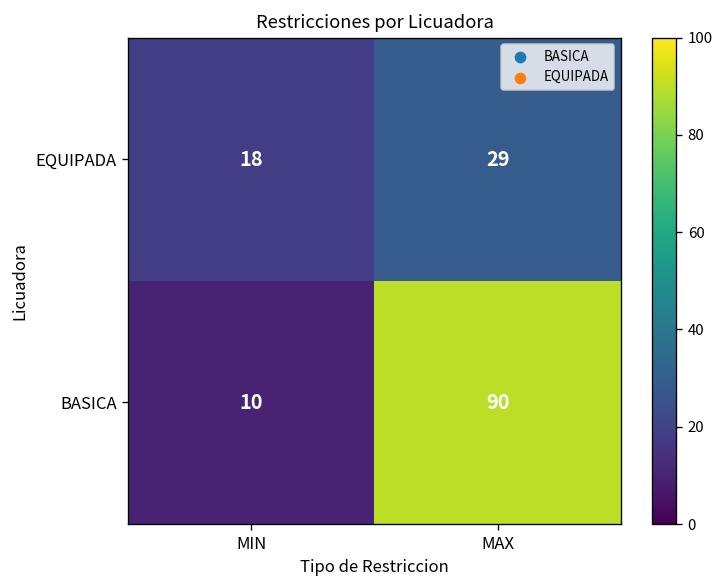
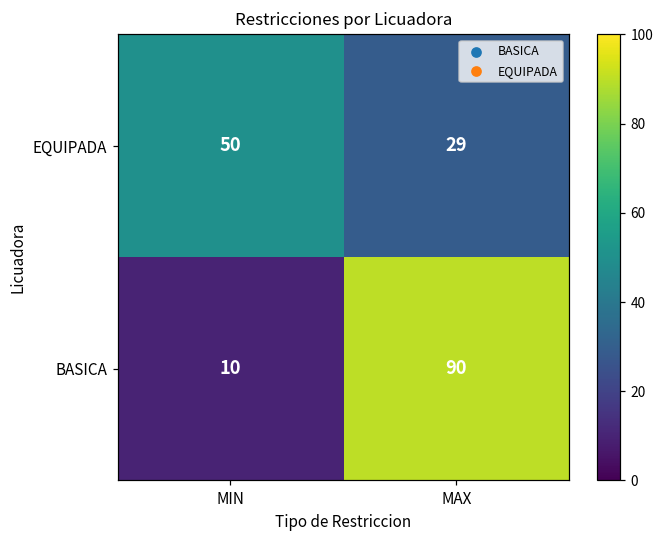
  {
    "EQUIPADA": {
-     "MIN": 18,
+     "MIN": 50,
      "MAX": 29
    },
    "BASICA": {
      "MIN": 10,
      "MAX": 90
    }
  }
